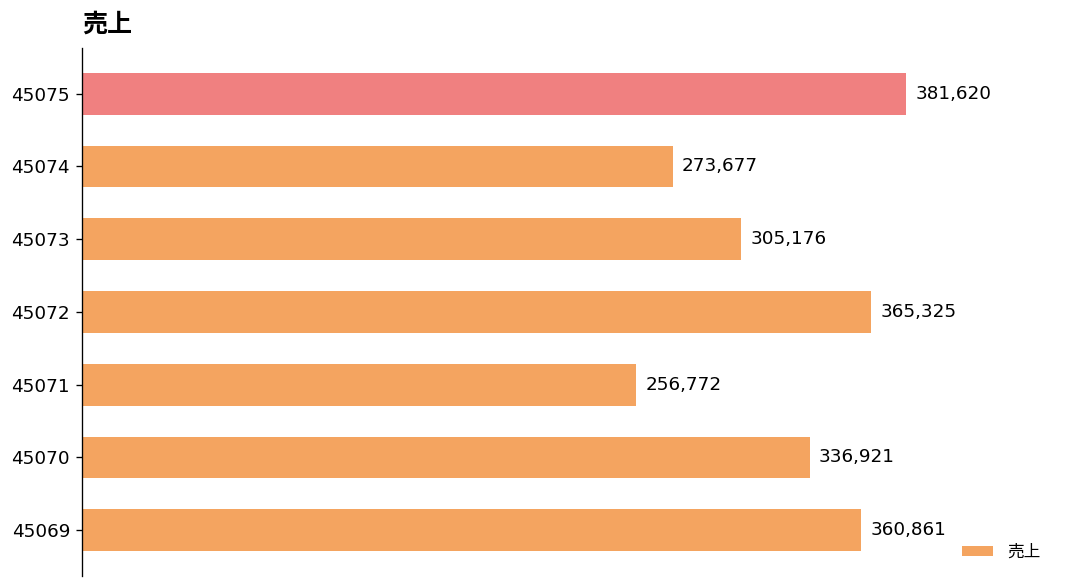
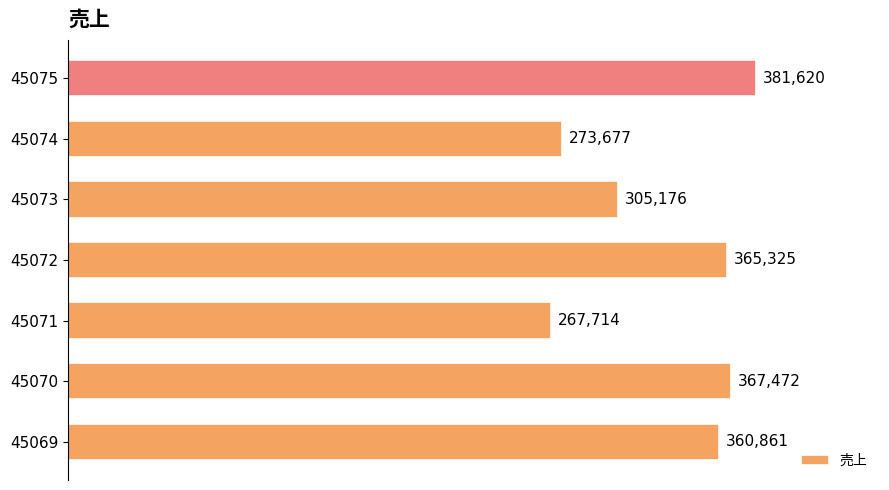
  {
    "45075": "381,620",
    "45074": "273,677",
    "45073": "305,176",
    "45072": "365,325",
-   "45071": "256,772",
-   "45070": "336,921",
+   "45071": "267,714",
+   "45070": "367,472",
    "45069": "360,861"
  }
